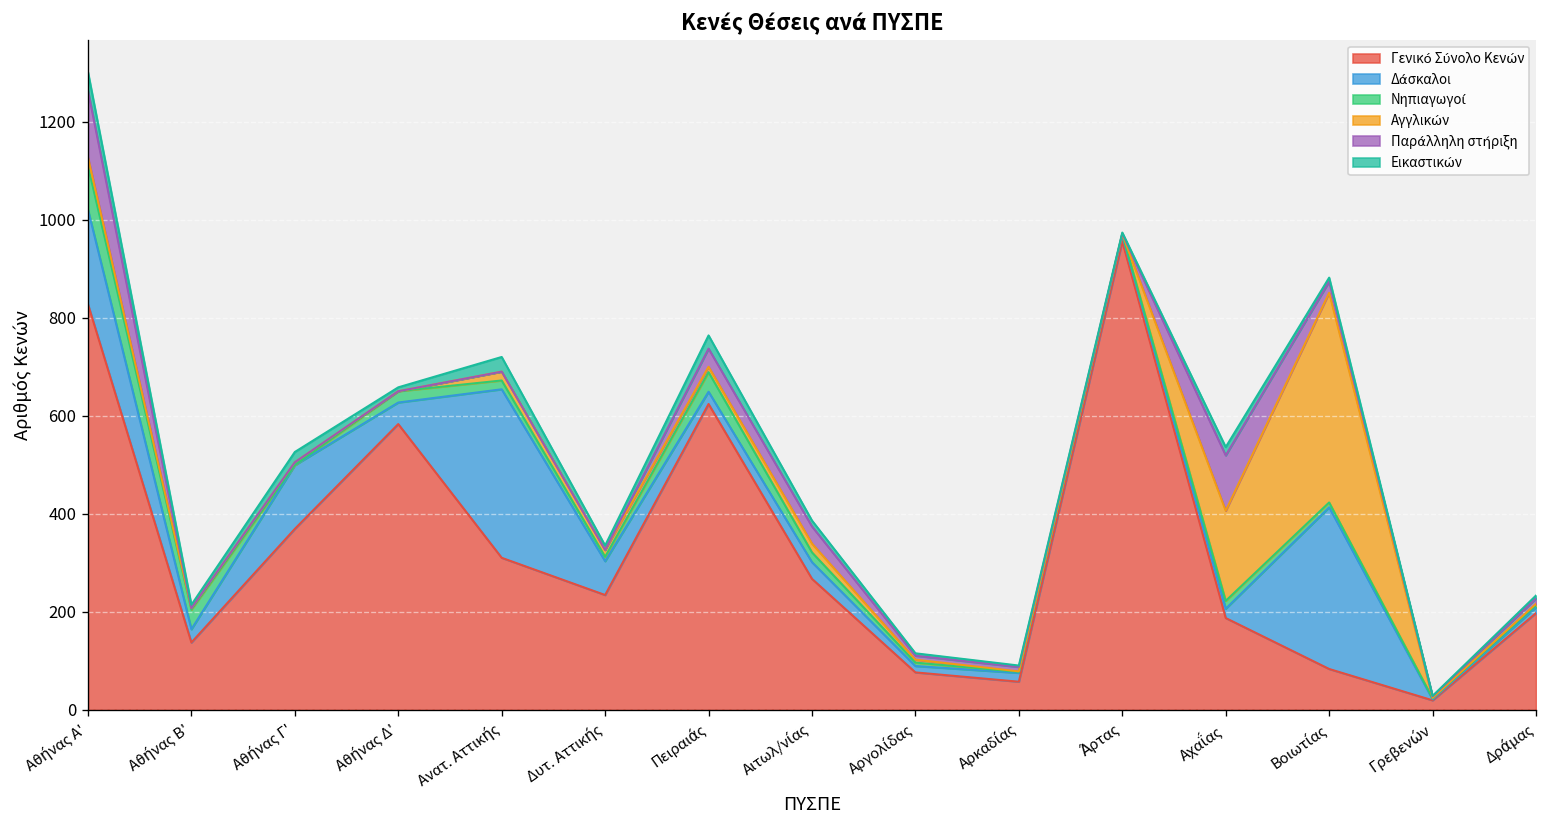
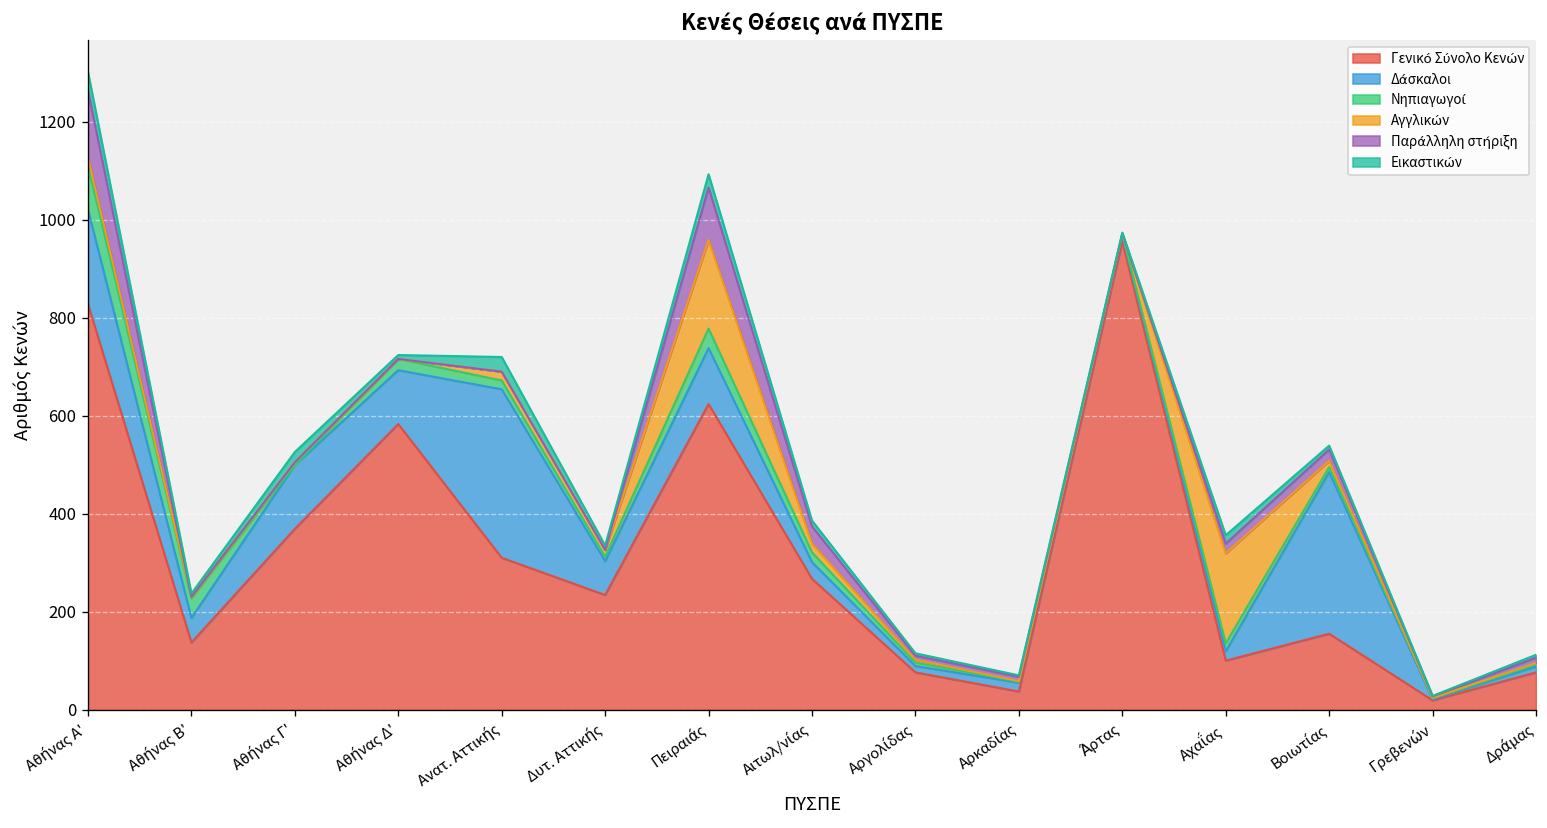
  {
    "Γενικό Σύνολο Κενών": {
      "Αθήνας Α'": 830,
      "Αθήνας Β'": 140,
      "Αθήνας Γ'": 370,
      "Αθήνας Δ'": 580,
      "Ανατ. Αττικής": 310,
      "Δυτ. Αττικής": 230,
      "Πειραιάς": 620,
      "Αιτωλ/νίας": 270,
      "Αργολίδας": 80,
-     "Αρκαδίας": 60,
+     "Αρκαδίας": 40,
      "Άρτας": 960,
-     "Αχαΐας": 190,
-     "Βοιωτίας": 80,
-     "Δράμας": 200
+     "Αχαΐας": 100,
+     "Βοιωτίας": 160,
+     "Δράμας": 80
    },
    "Δάσκαλοι": {
      "Αθήνας Α'": 190,
-     "Αθήνας Β'": 30,
-     "Αθήνας Δ'": 40,
+     "Αθήνας Β'": 50,
+     "Αθήνας Δ'": 110,
      "Ανατ. Αττικής": 340,
      "Δυτ. Αττικής": 70,
-     "Πειραιάς": 30,
+     "Πειραιάς": 110,
      "Αιτωλ/νίας": 30,
      "Αργολίδας": 10,
      "Αχαΐας": 20,
      "Βοιωτίας": 330
    },
    "Αγγλικών": {
      "Αθήνας Α'": 20,
-     "Πειραιάς": 10,
+     "Πειραιάς": 180,
      "Αιτωλ/νίας": 20,
      "Αχαΐας": 180,
-     "Βοιωτίας": 430
+     "Βοιωτίας": 10
    },
    "Παράλληλη στήριξη": {
      "Αθήνας Α'": 140,
-     "Πειραιάς": 40,
+     "Πειραιάς": 110,
      "Αιτωλ/νίας": 40,
-     "Αχαΐας": 110,
+     "Αχαΐας": 20,
      "Βοιωτίας": 20
    }
  }
